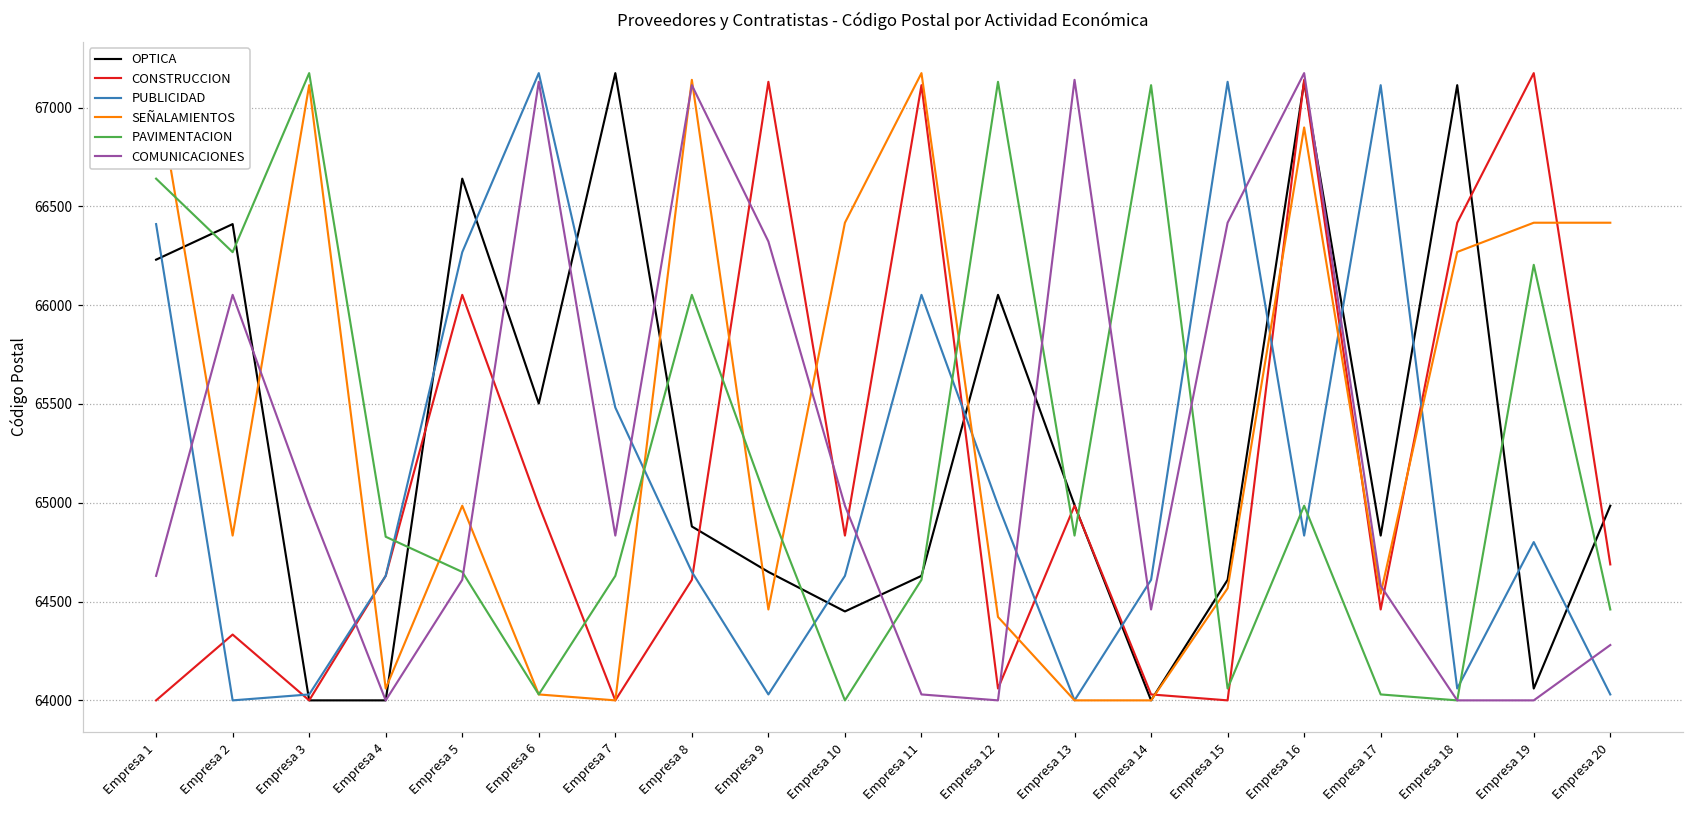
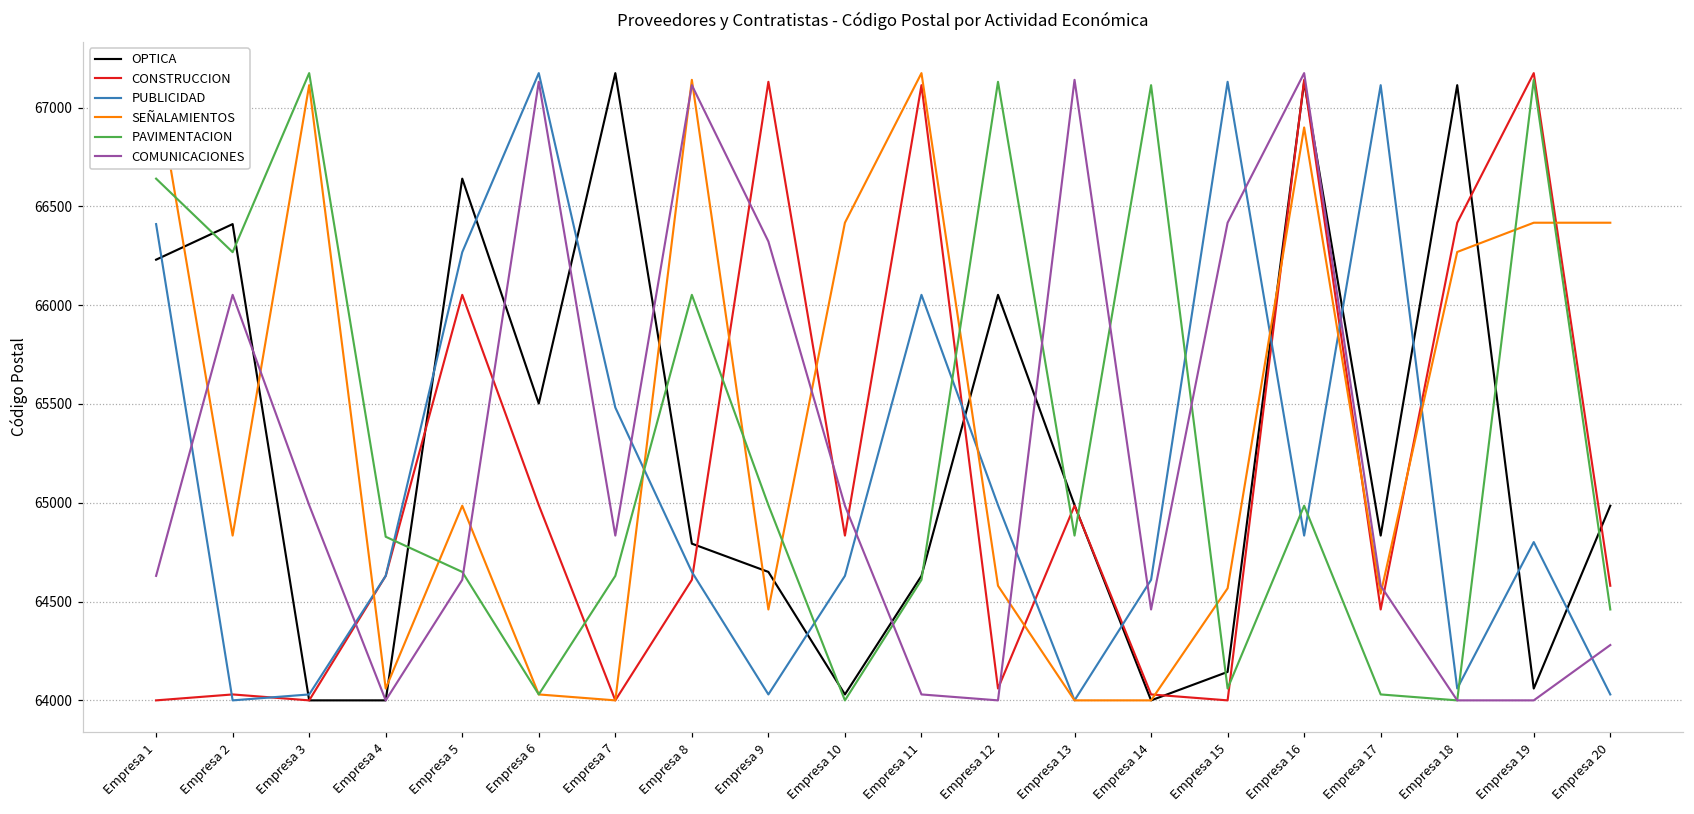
  {
    "OPTICA": {
      "Empresa 1": 66230,
      "Empresa 2": 66410,
      "Empresa 5": 66640,
      "Empresa 6": 65500,
      "Empresa 7": 67170,
-     "Empresa 8": 64880,
+     "Empresa 8": 64790,
      "Empresa 9": 64650,
-     "Empresa 10": 64450,
+     "Empresa 10": 64030,
      "Empresa 11": 64630,
      "Empresa 12": 66050,
-     "Empresa 15": 64610,
+     "Empresa 15": 64140,
      "Empresa 17": 64830,
      "Empresa 18": 67110,
      "Empresa 19": 64060,
      "Empresa 20": 64990
    },
    "CONSTRUCCION": {
      "Empresa 1": 64000,
-     "Empresa 2": 64330,
+     "Empresa 2": 64030,
      "Empresa 5": 66050,
      "Empresa 6": 64990,
      "Empresa 8": 64610,
      "Empresa 9": 67130,
      "Empresa 10": 64830,
      "Empresa 11": 67110,
      "Empresa 12": 64060,
      "Empresa 14": 64030,
      "Empresa 15": 64000,
      "Empresa 17": 64460,
      "Empresa 18": 66420,
      "Empresa 19": 67170,
-     "Empresa 20": 64690
+     "Empresa 20": 64580
    },
    "PUBLICIDAD": {
      "Empresa 1": 66410,
      "Empresa 2": 64000,
      "Empresa 3": 64030,
      "Empresa 5": 66270,
      "Empresa 6": 67170,
      "Empresa 7": 65480,
      "Empresa 8": 64650,
      "Empresa 9": 64030,
      "Empresa 10": 64630,
      "Empresa 11": 66050,
      "Empresa 12": 64990,
      "Empresa 14": 64610,
      "Empresa 15": 67130,
      "Empresa 16": 64830,
      "Empresa 17": 67110,
      "Empresa 18": 64060,
      "Empresa 19": 64800,
      "Empresa 20": 64030
    },
    "SEÑALAMIENTOS": {
      "Empresa 2": 64830,
      "Empresa 3": 67110,
      "Empresa 4": 64060,
      "Empresa 5": 64990,
      "Empresa 8": 67140,
      "Empresa 9": 64460,
      "Empresa 10": 66420,
      "Empresa 11": 67170,
-     "Empresa 12": 64420,
+     "Empresa 12": 64580,
      "Empresa 15": 64570,
      "Empresa 16": 66900,
      "Empresa 17": 64540,
      "Empresa 18": 66270,
      "Empresa 19": 66420,
      "Empresa 20": 66420
    },
    "PAVIMENTACION": {
      "Empresa 1": 66640,
      "Empresa 2": 66270,
      "Empresa 3": 67170,
      "Empresa 4": 64830,
      "Empresa 5": 64650,
      "Empresa 7": 64630,
      "Empresa 8": 66050,
      "Empresa 9": 64990,
      "Empresa 10": 64000,
      "Empresa 11": 64610,
      "Empresa 12": 67130,
      "Empresa 13": 64830,
      "Empresa 14": 67110,
      "Empresa 15": 64060,
      "Empresa 16": 64990,
      "Empresa 17": 64030,
-     "Empresa 19": 66200,
+     "Empresa 19": 67140,
      "Empresa 20": 64460
    },
    "COMUNICACIONES": {
      "Empresa 1": 64630,
      "Empresa 2": 66050,
      "Empresa 3": 64990,
      "Empresa 5": 64610,
      "Empresa 6": 67130,
      "Empresa 7": 64830,
      "Empresa 8": 67110,
      "Empresa 9": 66320,
      "Empresa 10": 64990,
      "Empresa 11": 64030,
      "Empresa 12": 64000,
      "Empresa 13": 67140,
      "Empresa 14": 64460,
      "Empresa 15": 66420,
      "Empresa 16": 67170,
      "Empresa 17": 64580,
      "Empresa 19": 64000,
      "Empresa 20": 64280
    }
  }
